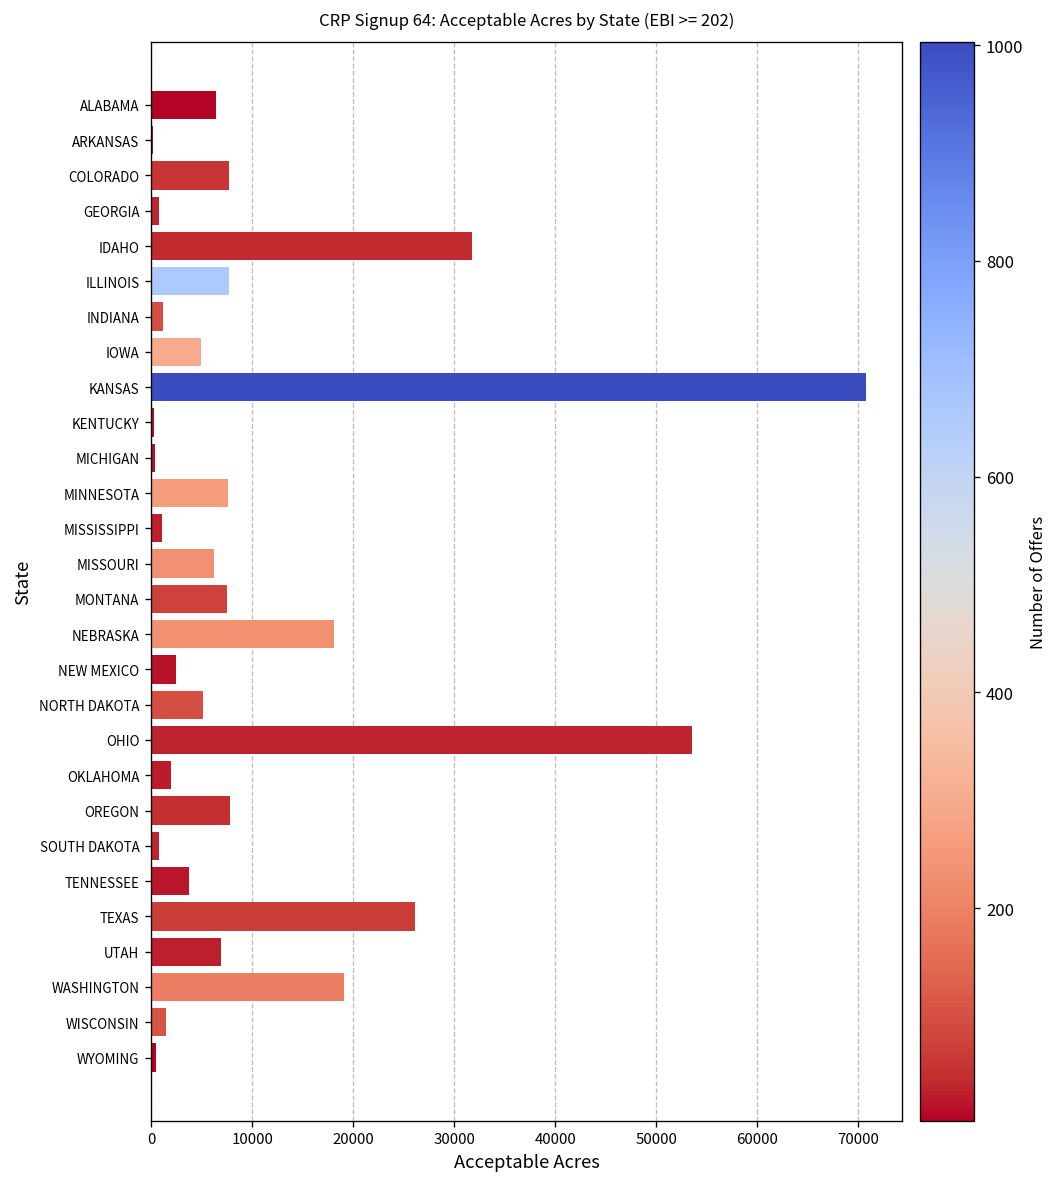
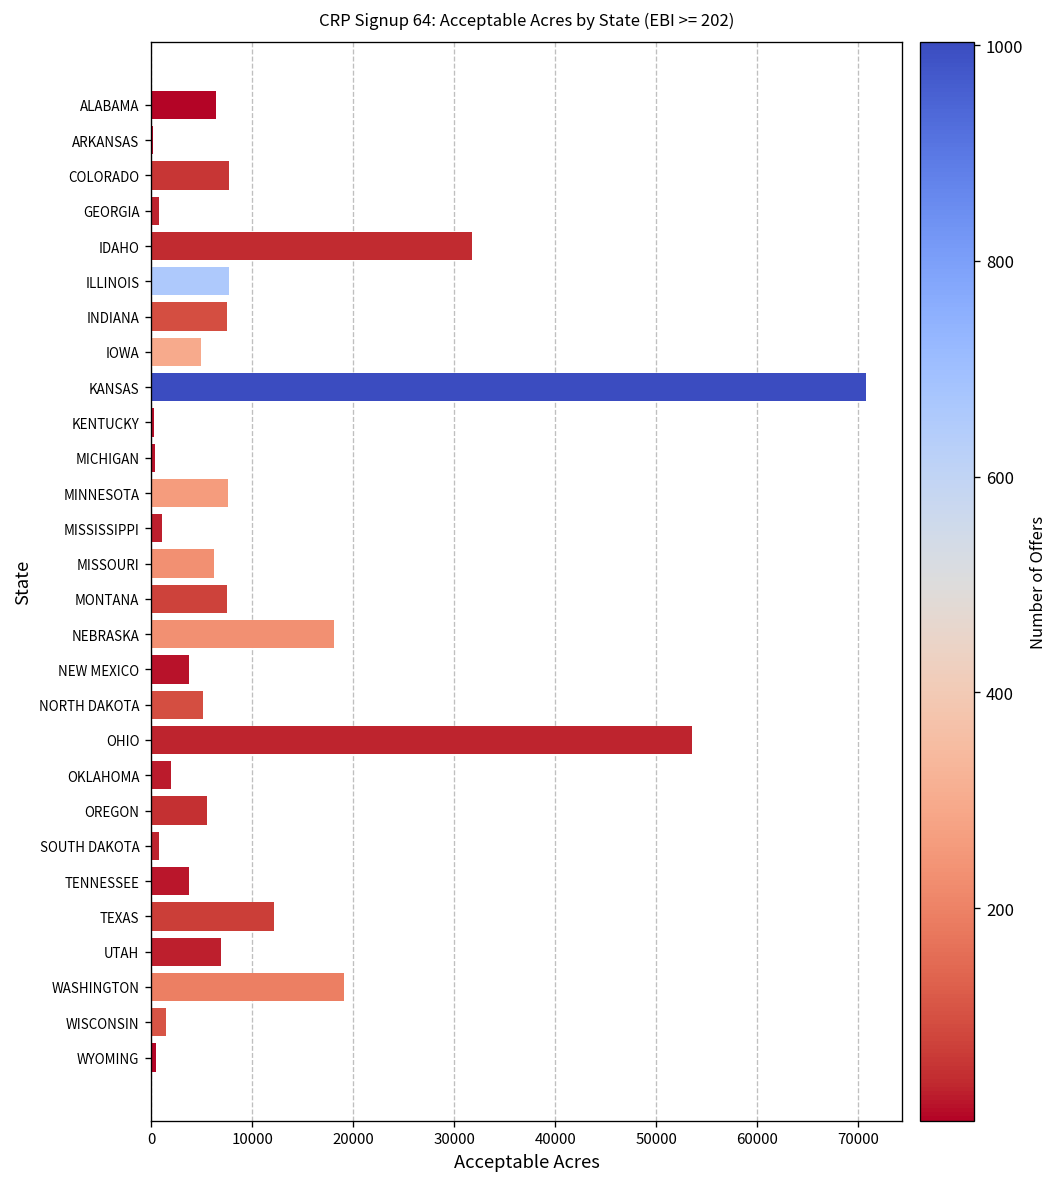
  {
    "ALABAMA": 6000,
    "COLORADO": 8000,
    "GEORGIA": 1000,
    "IDAHO": 32000,
    "ILLINOIS": 8000,
-   "INDIANA": 1000,
+   "INDIANA": 7000,
    "IOWA": 5000,
    "KANSAS": 71000,
    "KENTUCKY": 0,
    "MICHIGAN": 0,
    "MINNESOTA": 8000,
    "MISSISSIPPI": 1000,
    "MISSOURI": 6000,
    "MONTANA": 8000,
    "NEBRASKA": 18000,
-   "NEW MEXICO": 3000,
+   "NEW MEXICO": 4000,
    "NORTH DAKOTA": 5000,
    "OHIO": 53000,
    "OKLAHOMA": 2000,
-   "OREGON": 8000,
+   "OREGON": 6000,
    "SOUTH DAKOTA": 1000,
    "TENNESSEE": 4000,
-   "TEXAS": 26000,
+   "TEXAS": 12000,
    "UTAH": 7000,
    "WASHINGTON": 19000,
    "WISCONSIN": 1000,
    "WYOMING": 0
  }
